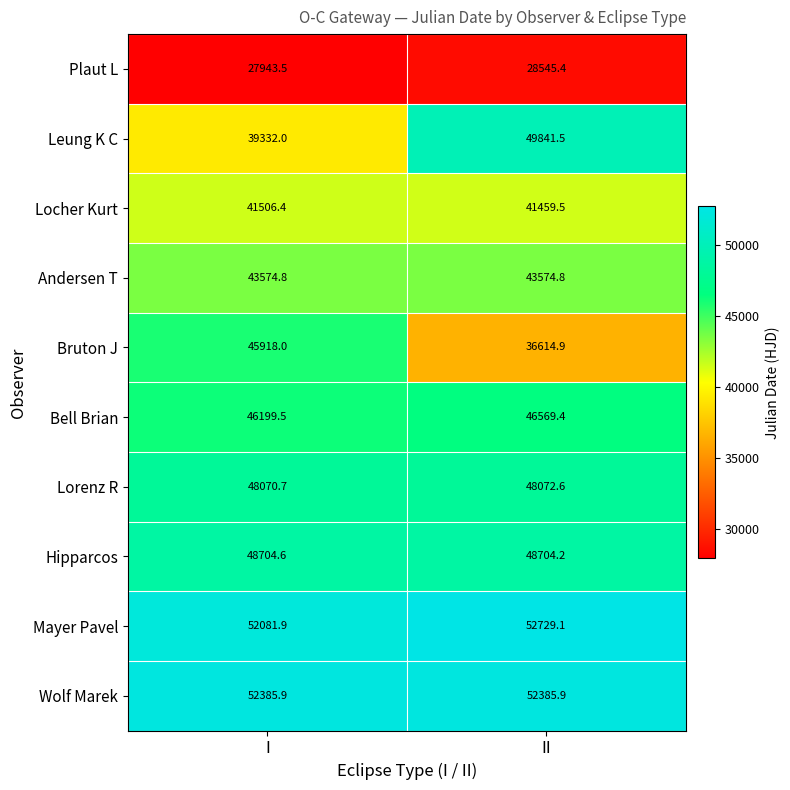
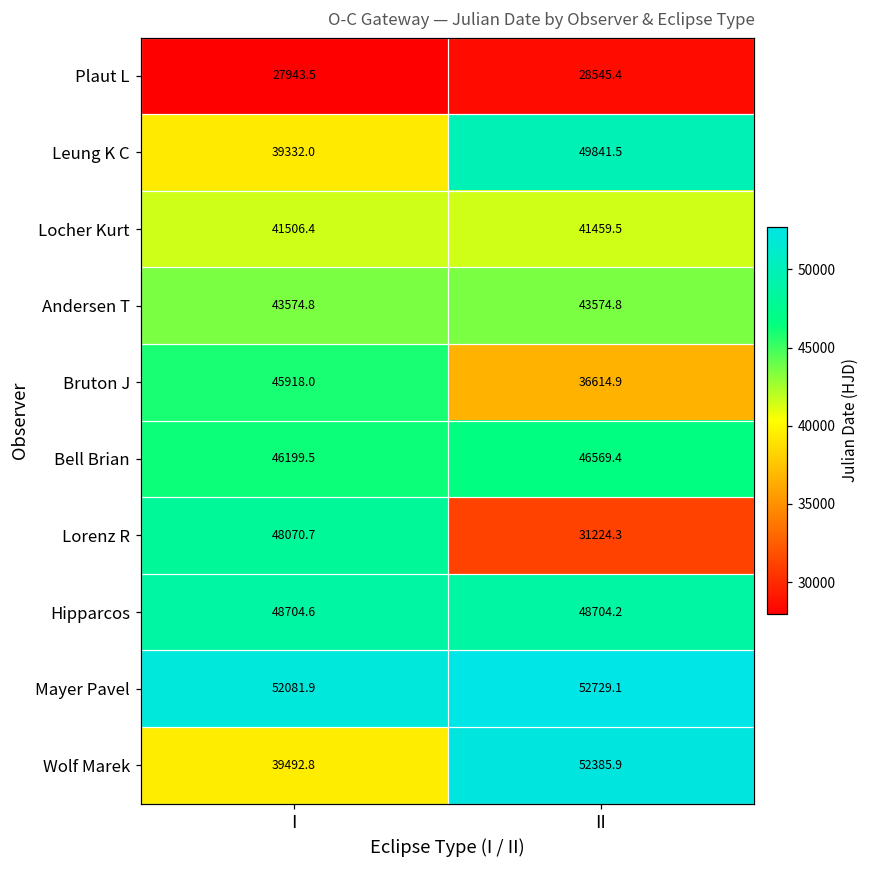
  {
    "Plaut L": {
      "I": 27943.5,
      "II": 28545.4
    },
    "Leung K C": {
      "I": 39332.0,
      "II": 49841.5
    },
    "Locher Kurt": {
      "I": 41506.4,
      "II": 41459.5
    },
    "Andersen T": {
      "I": 43574.8,
      "II": 43574.8
    },
    "Bruton J": {
      "I": 45918.0,
      "II": 36614.9
    },
    "Bell Brian": {
      "I": 46199.5,
      "II": 46569.4
    },
    "Lorenz R": {
      "I": 48070.7,
-     "II": 48072.6
+     "II": 31224.3
    },
    "Hipparcos": {
      "I": 48704.6,
      "II": 48704.2
    },
    "Mayer Pavel": {
      "I": 52081.9,
      "II": 52729.1
    },
    "Wolf Marek": {
-     "I": 52385.9,
+     "I": 39492.8,
      "II": 52385.9
    }
  }
